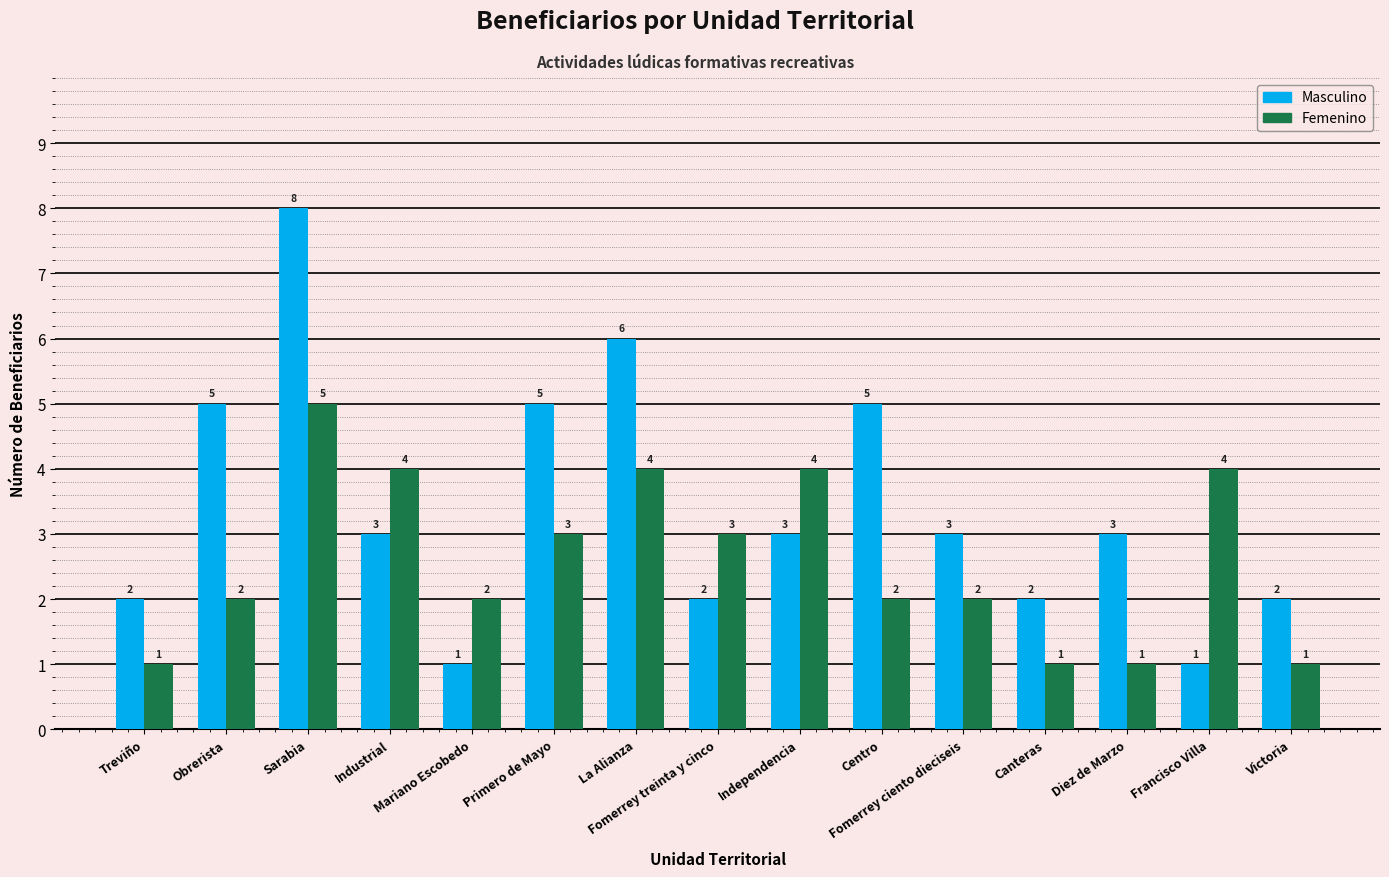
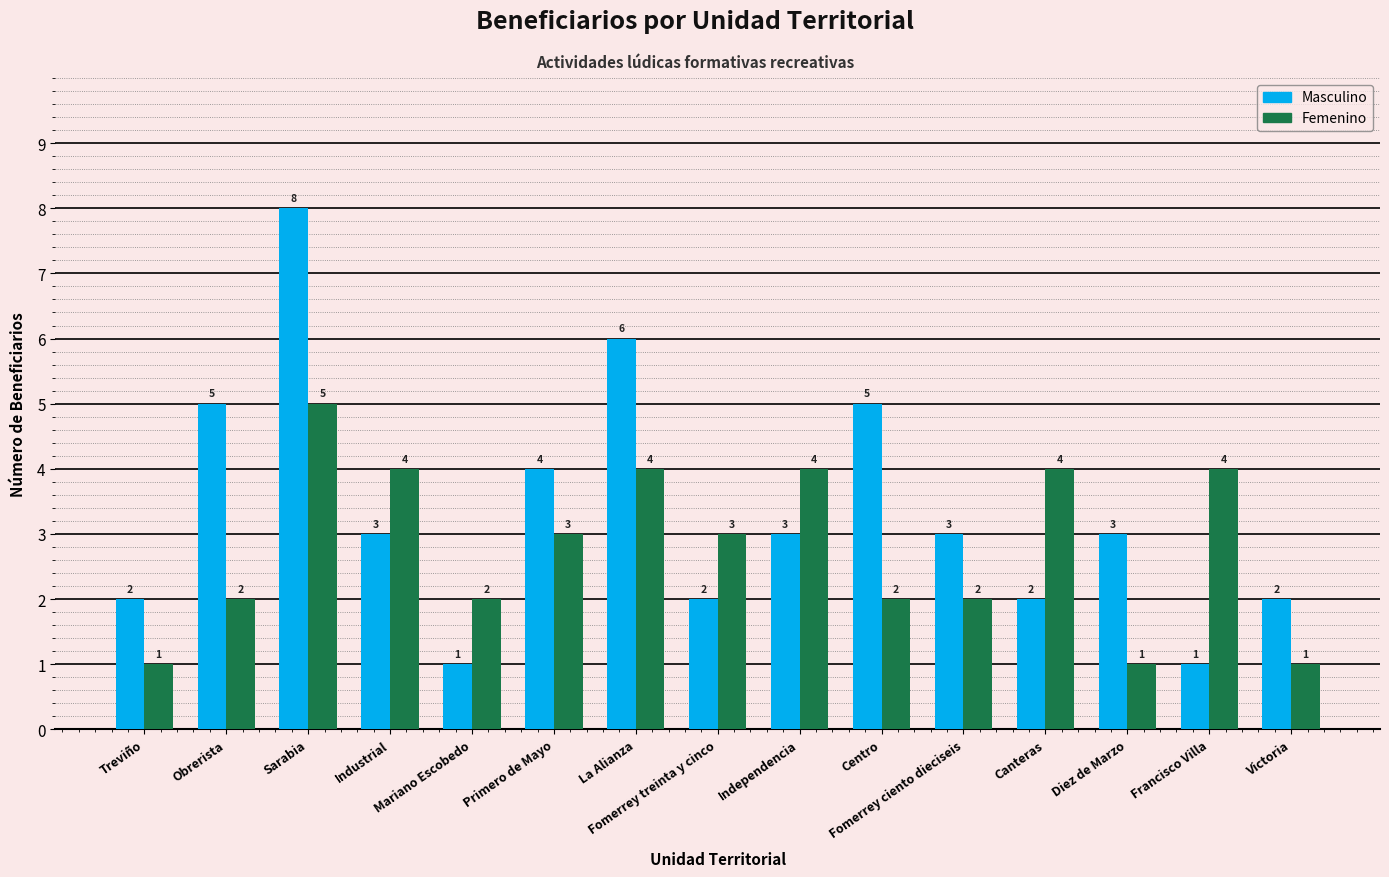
  {
    "Masculino": {
      "Treviño": 2,
      "Obrerista": 5,
      "Sarabia": 8,
      "Industrial": 3,
      "Mariano Escobedo": 1,
-     "Primero de Mayo": 5,
+     "Primero de Mayo": 4,
      "La Alianza": 6,
      "Fomerrey treinta y cinco": 2,
      "Independencia": 3,
      "Centro": 5,
      "Fomerrey ciento dieciseis": 3,
      "Canteras": 2,
      "Diez de Marzo": 3,
      "Francisco Villa": 1,
      "Victoria": 2
    },
    "Femenino": {
      "Treviño": 1,
      "Obrerista": 2,
      "Sarabia": 5,
      "Industrial": 4,
      "Mariano Escobedo": 2,
      "Primero de Mayo": 3,
      "La Alianza": 4,
      "Fomerrey treinta y cinco": 3,
      "Independencia": 4,
      "Centro": 2,
      "Fomerrey ciento dieciseis": 2,
-     "Canteras": 1,
+     "Canteras": 4,
      "Diez de Marzo": 1,
      "Francisco Villa": 4,
      "Victoria": 1
    }
  }
